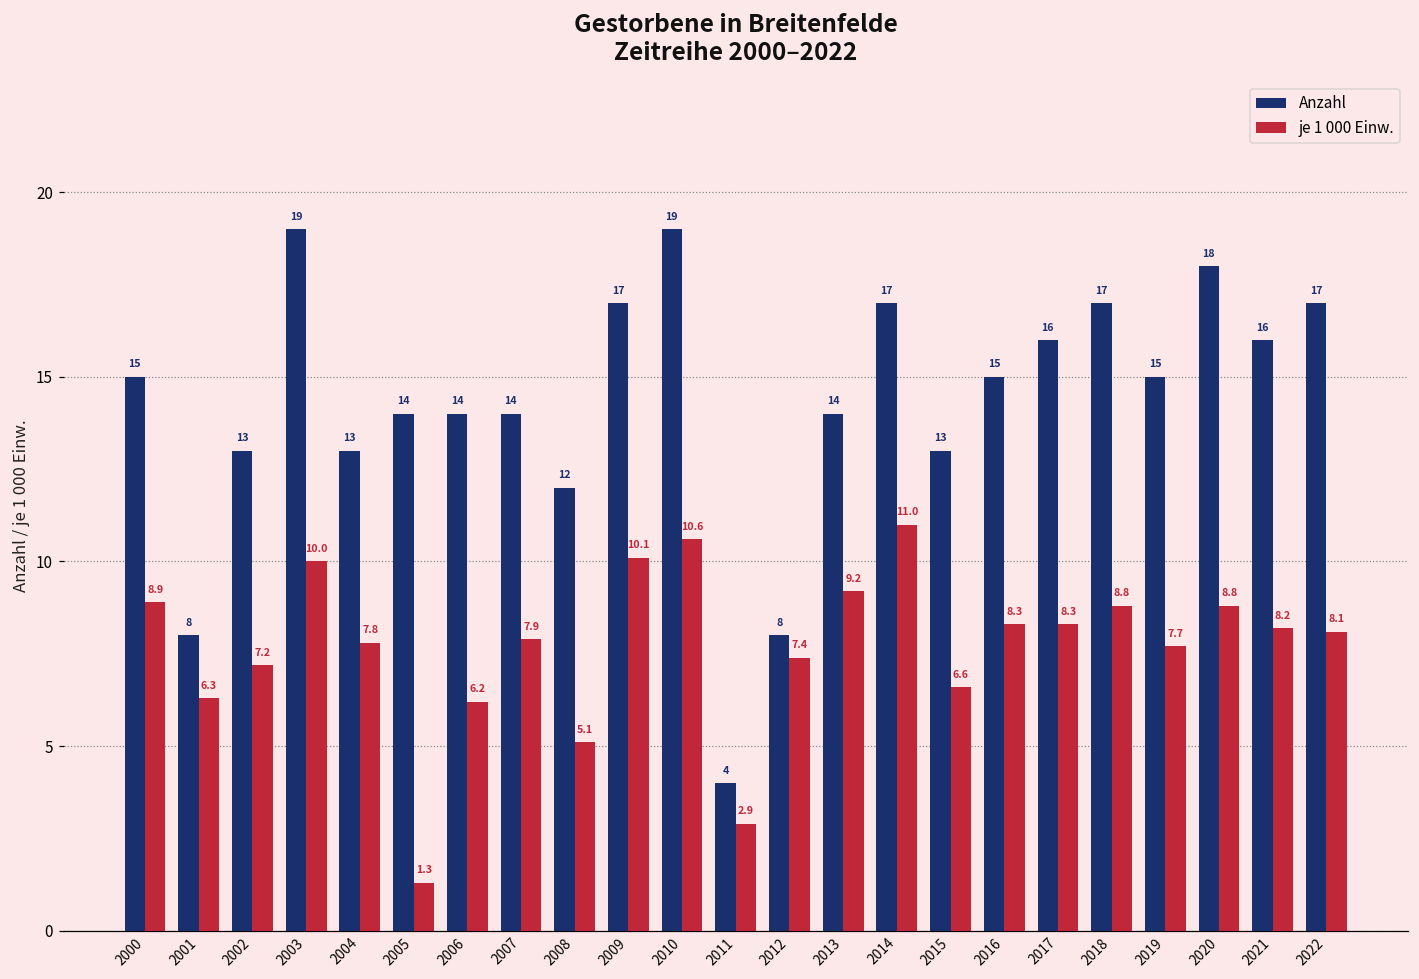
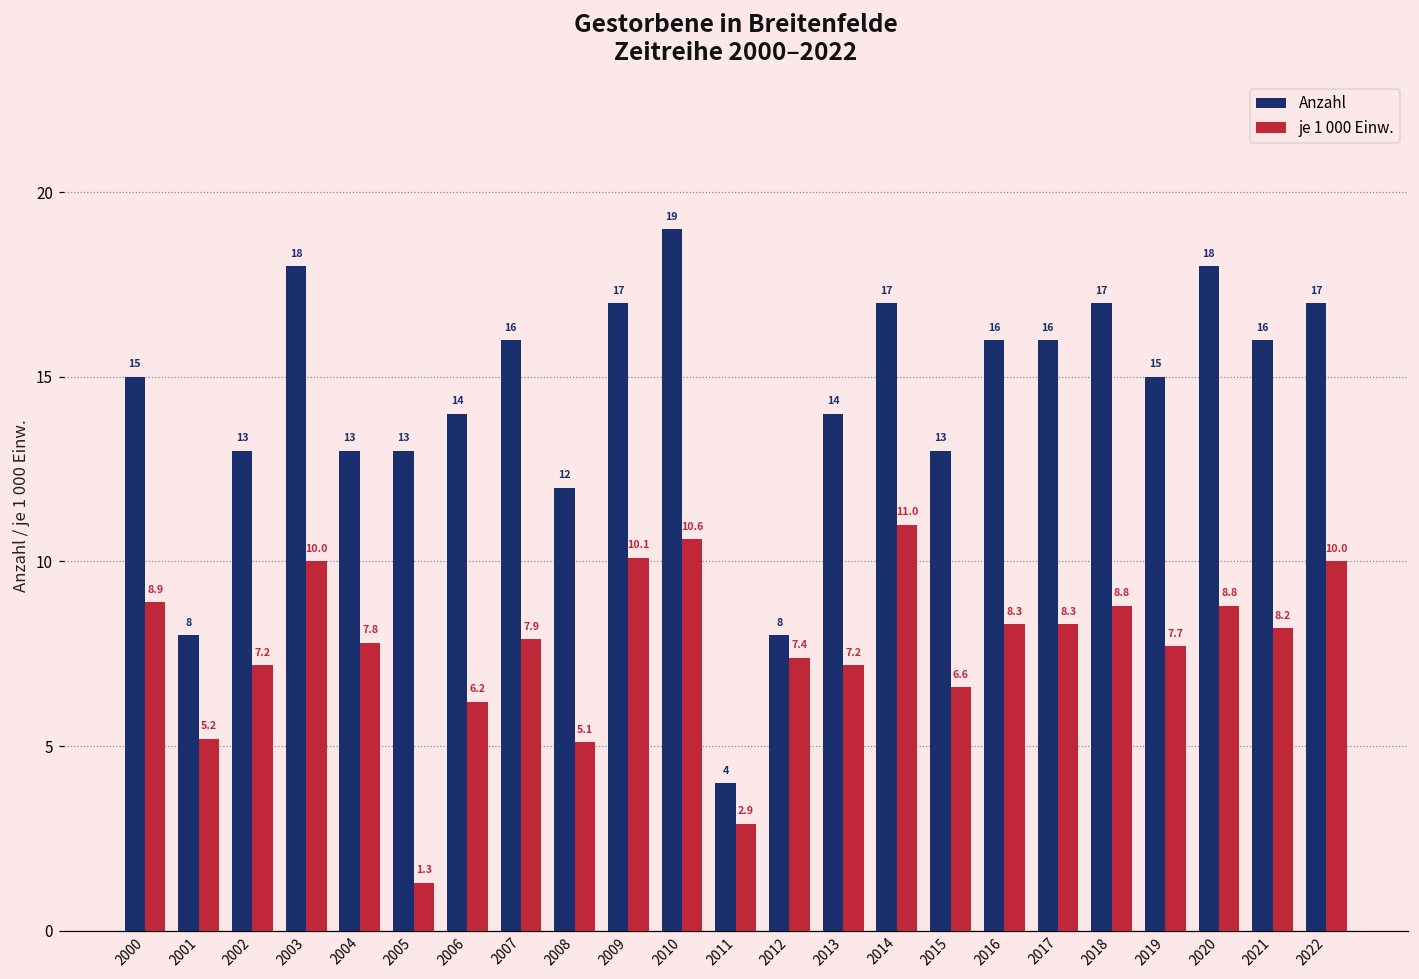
  {
    "Anzahl": {
      "2000": 15,
      "2001": 8,
      "2002": 13,
-     "2003": 19,
+     "2003": 18,
      "2004": 13,
-     "2005": 14,
+     "2005": 13,
      "2006": 14,
-     "2007": 14,
+     "2007": 16,
      "2008": 12,
      "2009": 17,
      "2010": 19,
      "2011": 4,
      "2012": 8,
      "2013": 14,
      "2014": 17,
      "2015": 13,
-     "2016": 15,
+     "2016": 16,
      "2017": 16,
      "2018": 17,
      "2019": 15,
      "2020": 18,
      "2021": 16,
      "2022": 17
    },
    "je 1 000 Einw.": {
      "2000": 8.9,
-     "2001": 6.3,
+     "2001": 5.2,
      "2002": 7.2,
      "2003": 10.0,
      "2004": 7.8,
      "2005": 1.3,
      "2006": 6.2,
      "2007": 7.9,
      "2008": 5.1,
      "2009": 10.1,
      "2010": 10.6,
      "2011": 2.9,
      "2012": 7.4,
-     "2013": 9.2,
+     "2013": 7.2,
      "2014": 11.0,
      "2015": 6.6,
      "2016": 8.3,
      "2017": 8.3,
      "2018": 8.8,
      "2019": 7.7,
      "2020": 8.8,
      "2021": 8.2,
-     "2022": 8.1
+     "2022": 10.0
    }
  }
